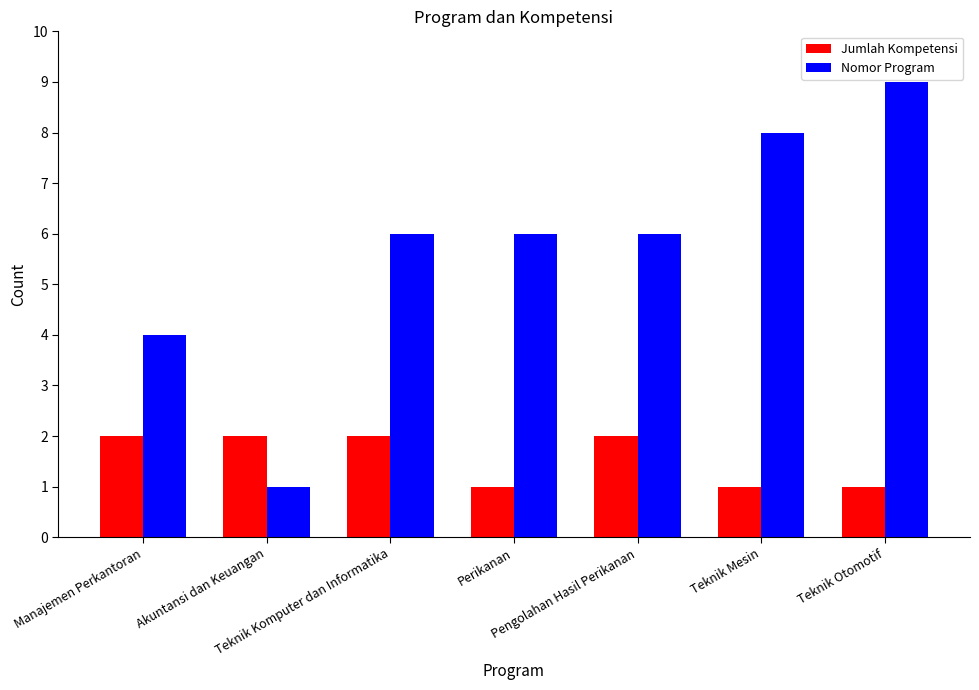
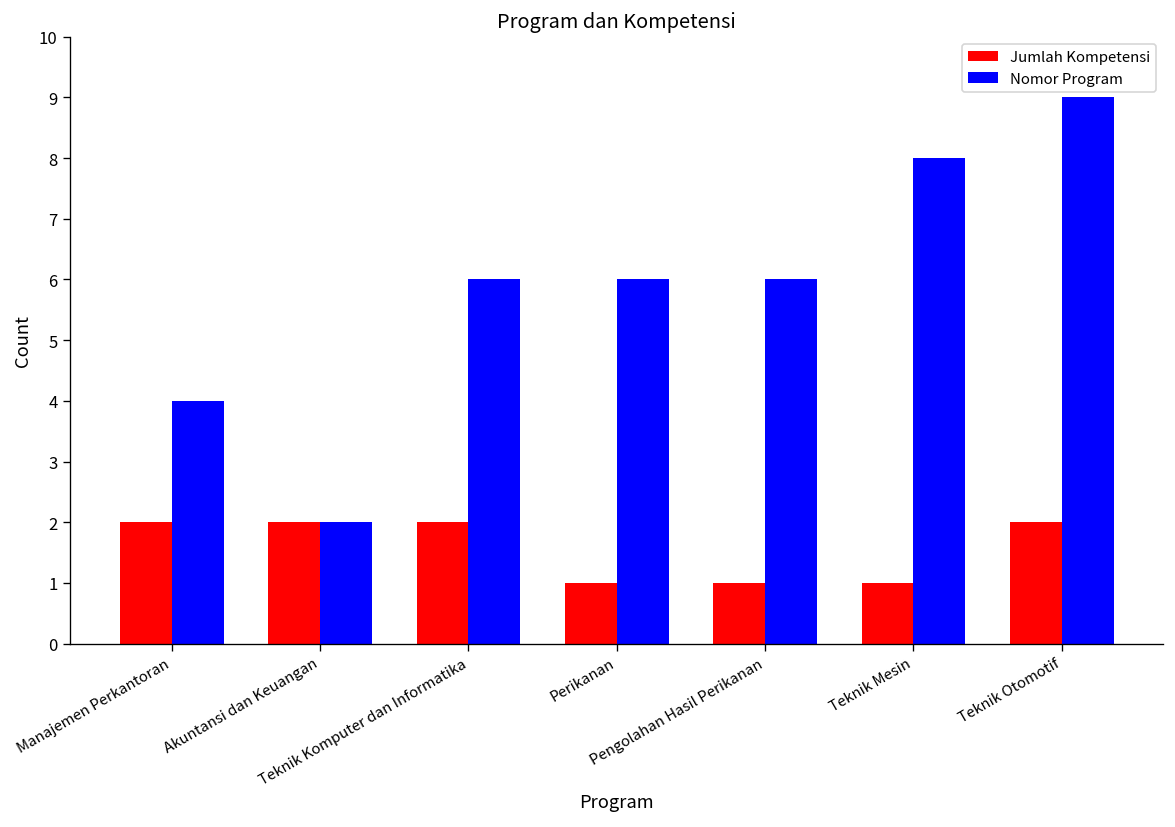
  {
    "Jumlah Kompetensi": {
      "Manajemen Perkantoran": 2,
      "Akuntansi dan Keuangan": 2,
      "Teknik Komputer dan Informatika": 2,
      "Perikanan": 1,
-     "Pengolahan Hasil Perikanan": 2,
+     "Pengolahan Hasil Perikanan": 1,
      "Teknik Mesin": 1,
-     "Teknik Otomotif": 1
+     "Teknik Otomotif": 2
    },
    "Nomor Program": {
      "Manajemen Perkantoran": 4,
-     "Akuntansi dan Keuangan": 1,
+     "Akuntansi dan Keuangan": 2,
      "Teknik Komputer dan Informatika": 6,
      "Perikanan": 6,
      "Pengolahan Hasil Perikanan": 6,
      "Teknik Mesin": 8,
      "Teknik Otomotif": 9
    }
  }
